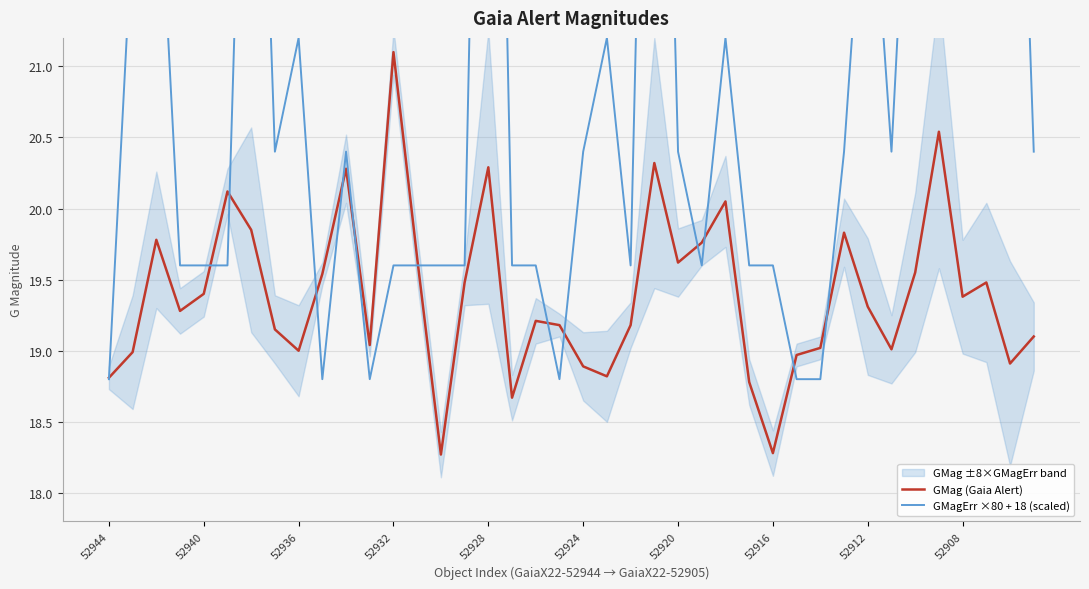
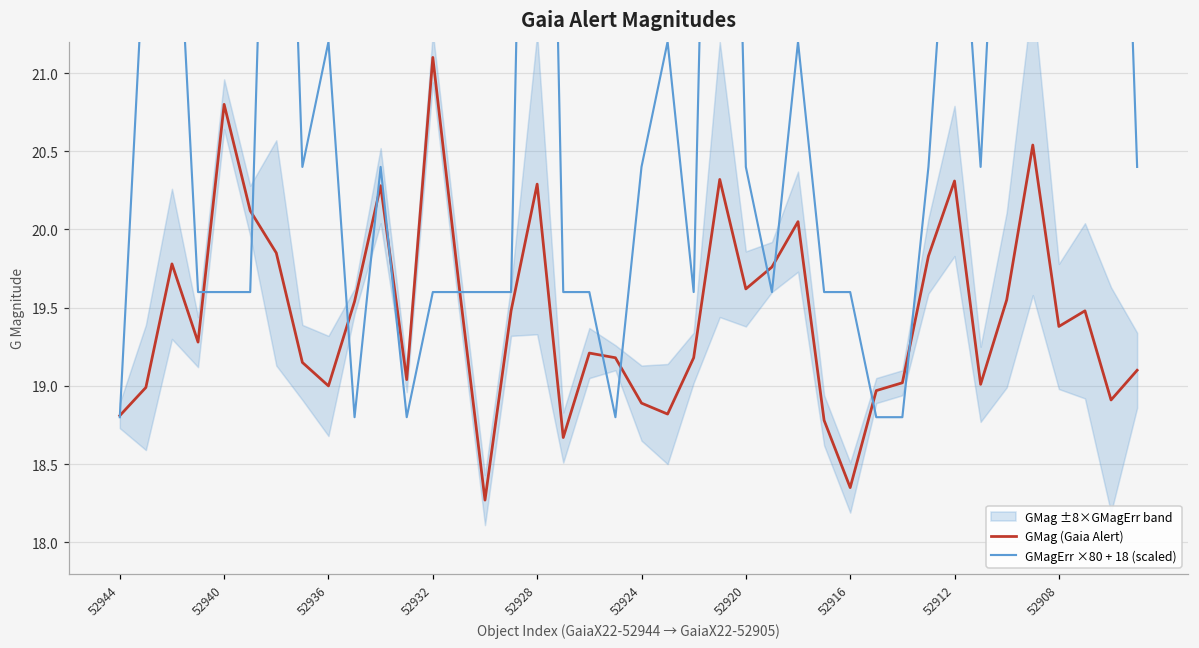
  {
    "GMag (Gaia Alert)": {
-     "52940": 19.4,
+     "52940": 20.8,
      "52936": 19.00,
      "52932": 21.10,
      "52928": 20.29,
      "52924": 18.89,
      "52920": 19.62,
-     "52916": 18.28,
-     "52912": 19.31,
+     "52916": 18.35,
+     "52912": 20.31,
      "52908": 19.38
    }
  }
